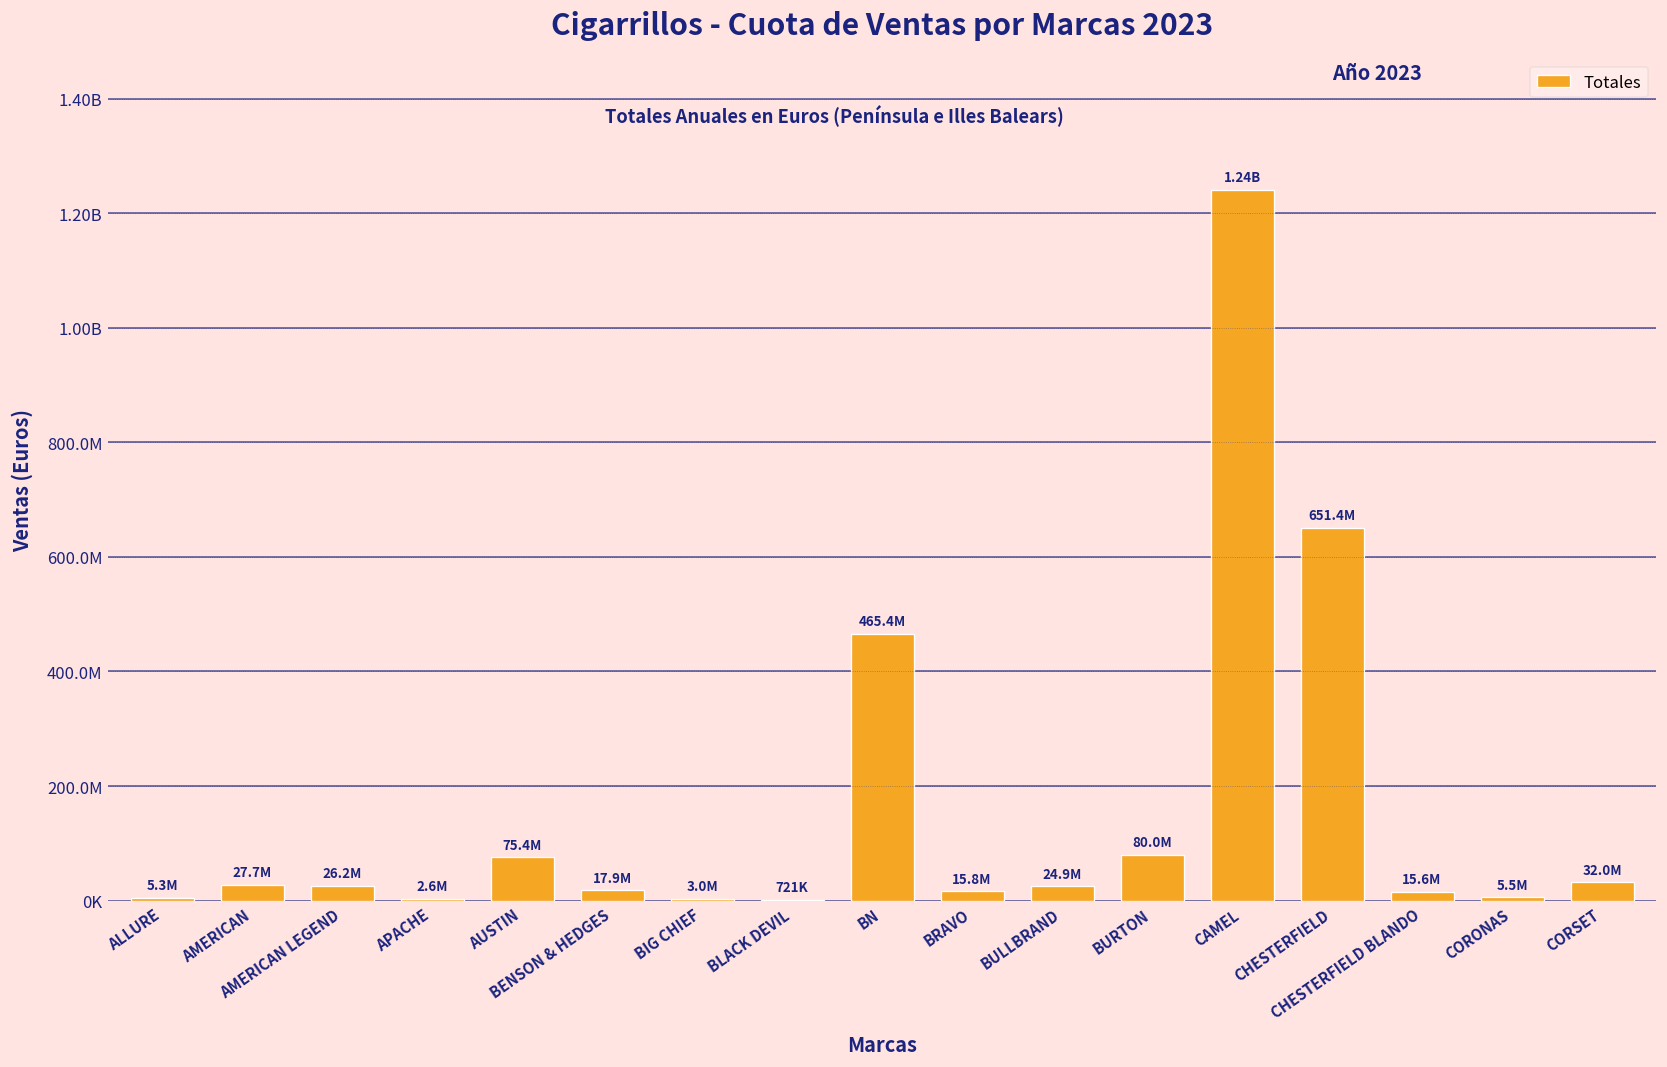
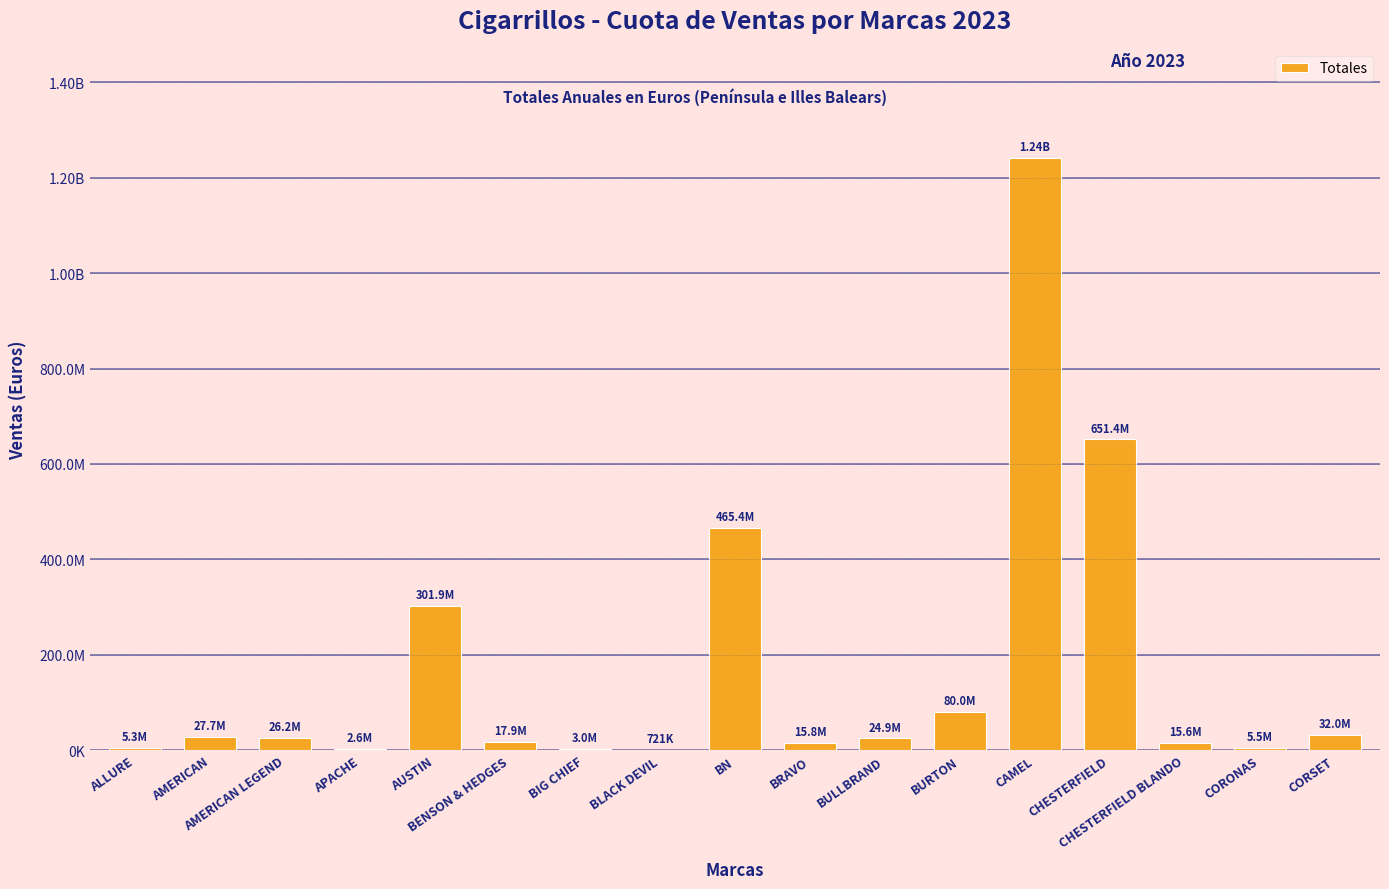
  {
    "ALLURE": "5.3M",
    "AMERICAN": "27.7M",
    "AMERICAN LEGEND": "26.2M",
    "APACHE": "2.6M",
-   "AUSTIN": "75.4M",
+   "AUSTIN": "301.9M",
    "BENSON & HEDGES": "17.9M",
    "BIG CHIEF": "3.0M",
    "BLACK DEVIL": "721K",
    "BN": "465.4M",
    "BRAVO": "15.8M",
    "BULLBRAND": "24.9M",
    "BURTON": "80.0M",
    "CAMEL": "1.24B",
    "CHESTERFIELD": "651.4M",
    "CHESTERFIELD BLANDO": "15.6M",
    "CORONAS": "5.5M",
    "CORSET": "32.0M"
  }
